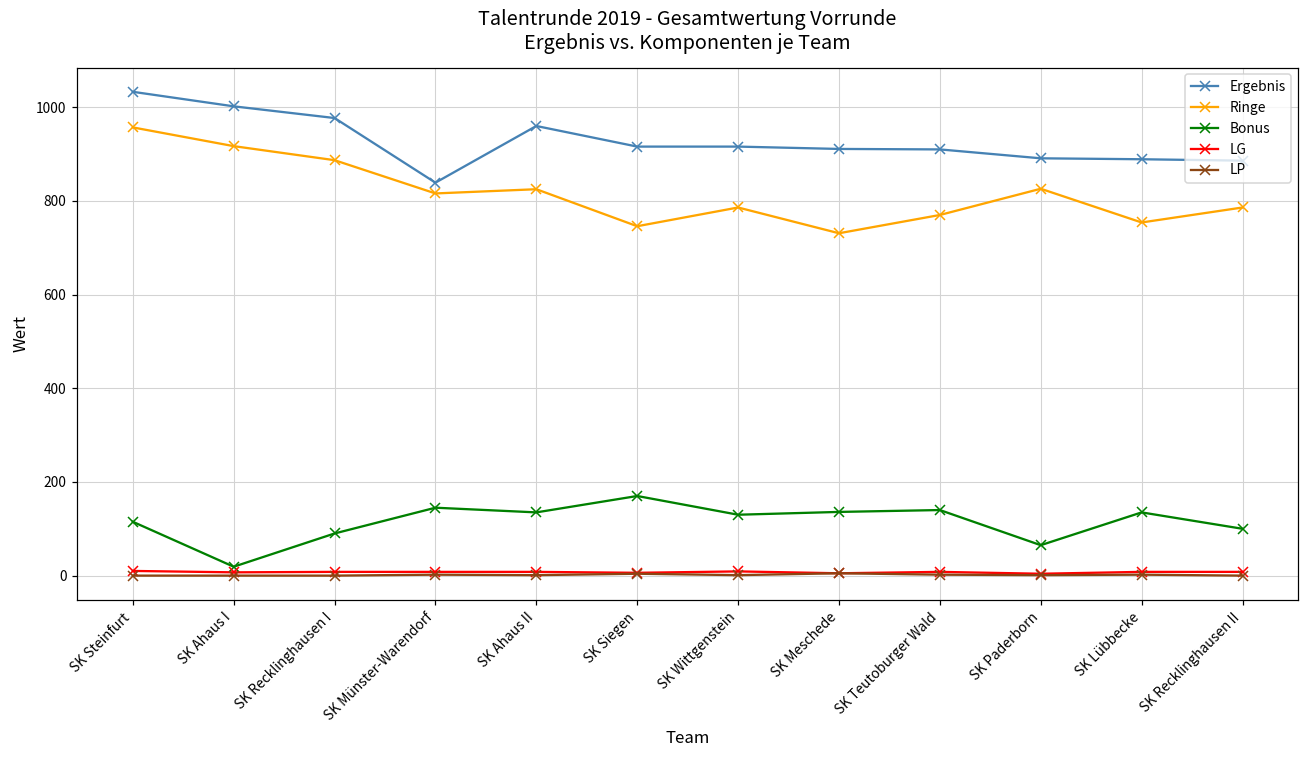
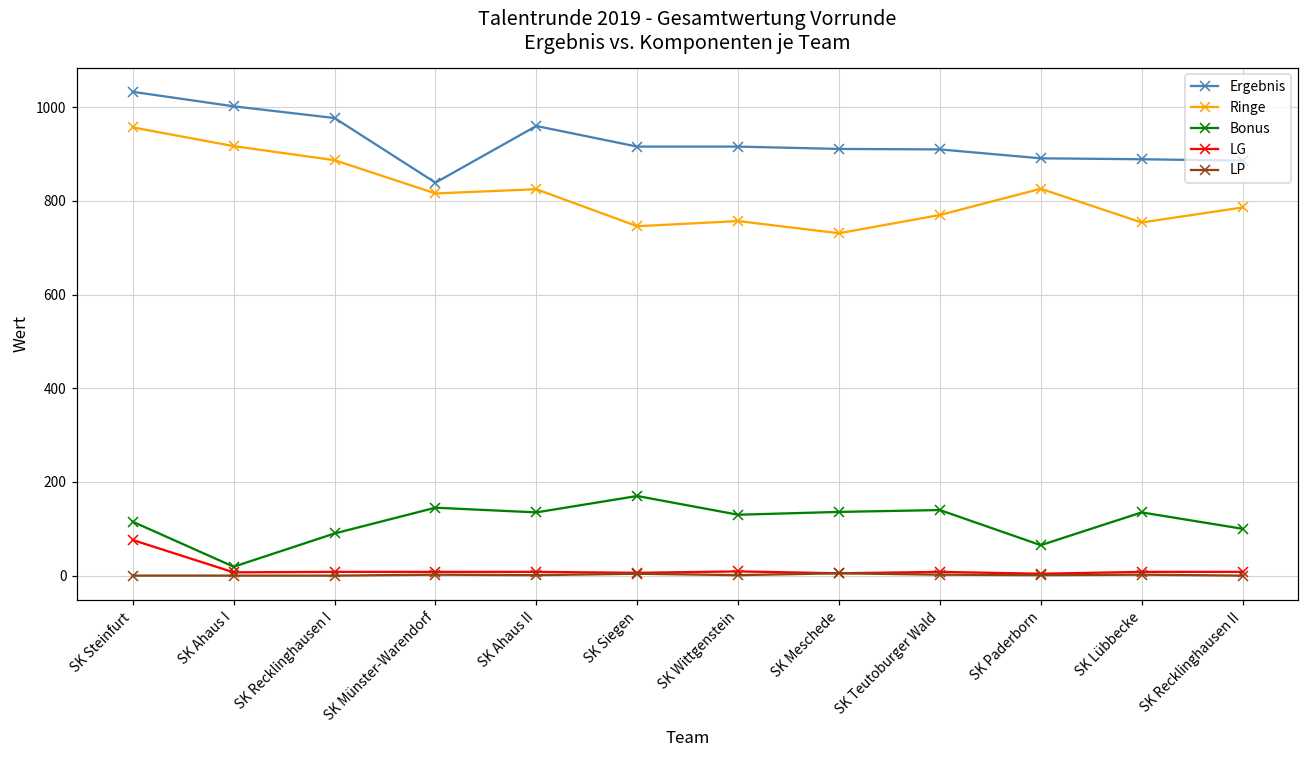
  {
    "Ergebnis": {
      "SK Steinfurt": 1030,
      "SK Ahaus I": 1000,
      "SK Recklinghausen I": 980,
      "SK Münster-Warendorf": 840,
      "SK Ahaus II": 960,
      "SK Siegen": 920,
      "SK Wittgenstein": 920,
      "SK Meschede": 910,
      "SK Teutoburger Wald": 910,
      "SK Paderborn": 890,
      "SK Lübbecke": 890
    },
    "Ringe": {
      "SK Steinfurt": 960,
      "SK Ahaus I": 920,
      "SK Recklinghausen I": 890,
      "SK Münster-Warendorf": 820,
      "SK Ahaus II": 830,
      "SK Siegen": 750,
-     "SK Wittgenstein": 790,
+     "SK Wittgenstein": 760,
      "SK Meschede": 730,
      "SK Teutoburger Wald": 770,
      "SK Paderborn": 830,
      "SK Lübbecke": 750,
      "SK Recklinghausen II": 790
    },
    "Bonus": {
      "SK Steinfurt": 120,
      "SK Ahaus I": 20,
      "SK Recklinghausen I": 90,
      "SK Münster-Warendorf": 150,
      "SK Ahaus II": 140,
      "SK Siegen": 170,
      "SK Wittgenstein": 130,
      "SK Meschede": 140,
      "SK Teutoburger Wald": 140,
      "SK Paderborn": 70,
      "SK Lübbecke": 140,
      "SK Recklinghausen II": 100
    },
    "LG": {
-     "SK Steinfurt": 10,
+     "SK Steinfurt": 80,
      "SK Ahaus I": 10,
      "SK Recklinghausen I": 10,
      "SK Ahaus II": 10,
      "SK Wittgenstein": 10,
      "SK Recklinghausen II": 10
    },
    "LP": {
      "SK Steinfurt": 0,
      "SK Ahaus I": 0,
      "SK Recklinghausen I": 0,
      "SK Ahaus II": 0,
      "SK Wittgenstein": 0,
      "SK Recklinghausen II": 0
    }
  }
